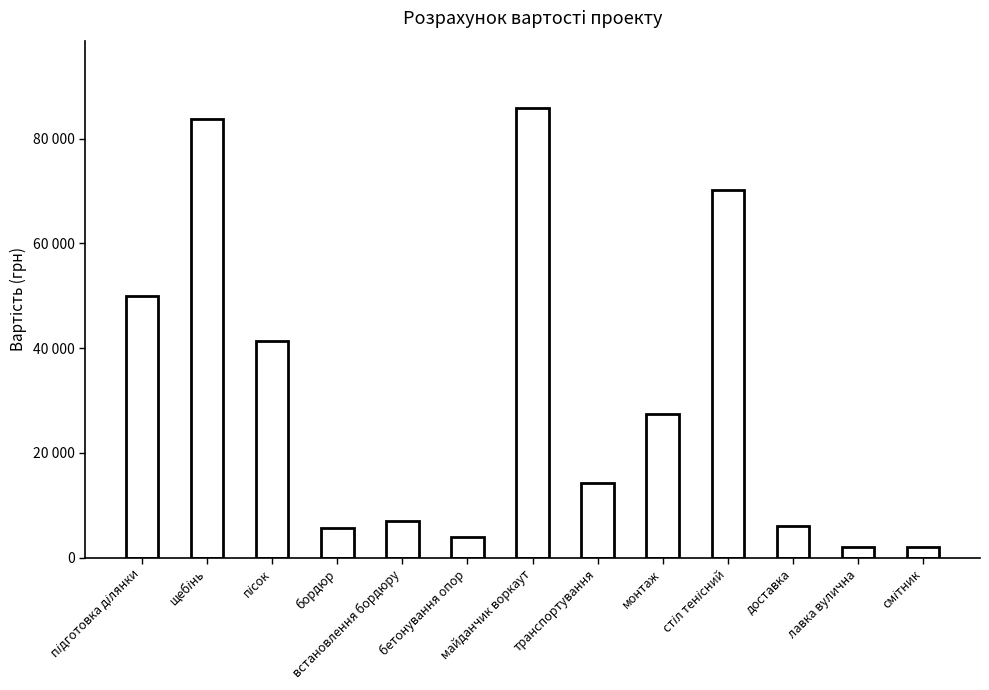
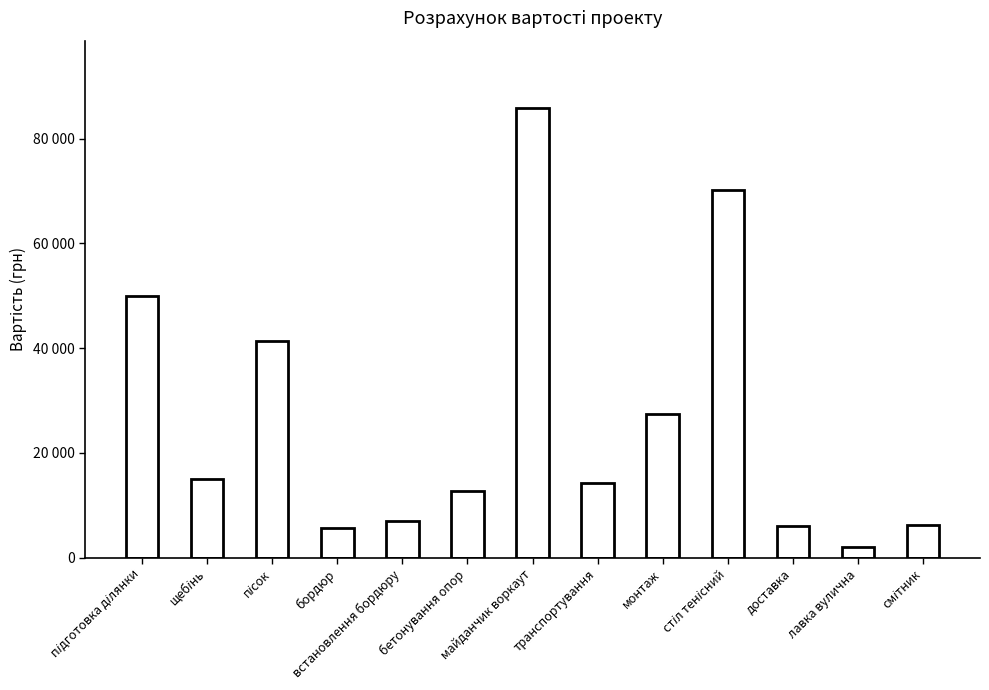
  {
    "підготовка ділянки": 50000,
-   "щебінь": 84000,
+   "щебінь": 15000,
    "пісок": 41000,
    "бордюр": 6000,
    "встановлення бордюру": 7000,
-   "бетонування опор": 4000,
+   "бетонування опор": 13000,
    "майданчик воркаут": 86000,
    "транспортування": 14000,
    "монтаж": 27000,
    "стіл тенісний": 70000,
    "доставка": 6000,
    "лавка вулична": 2000,
-   "смітник": 2000
+   "смітник": 6000
  }
